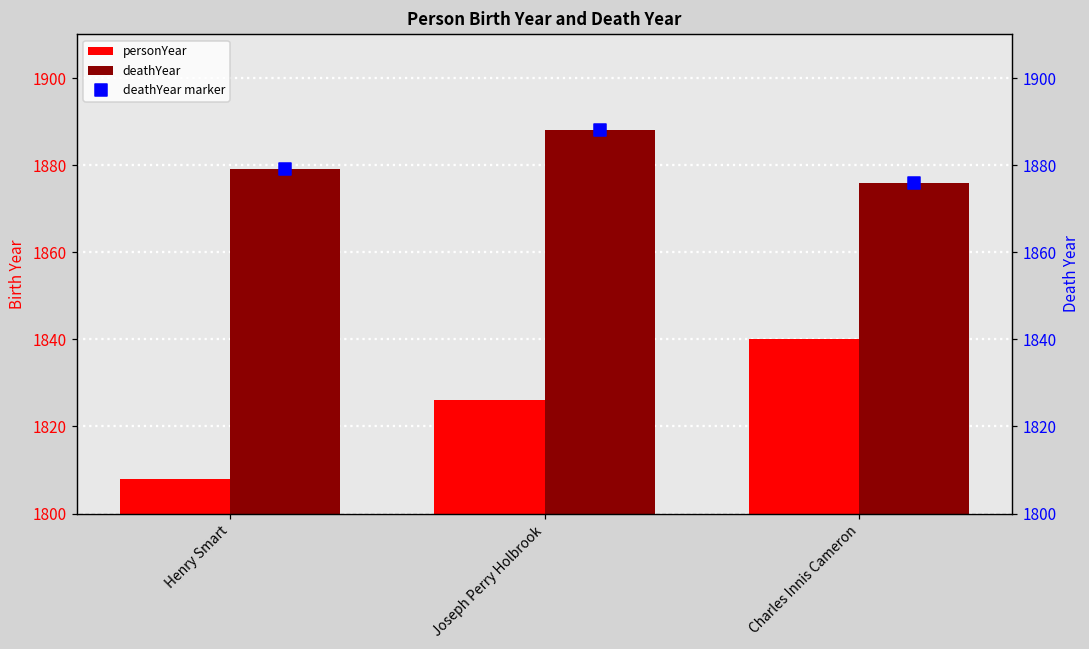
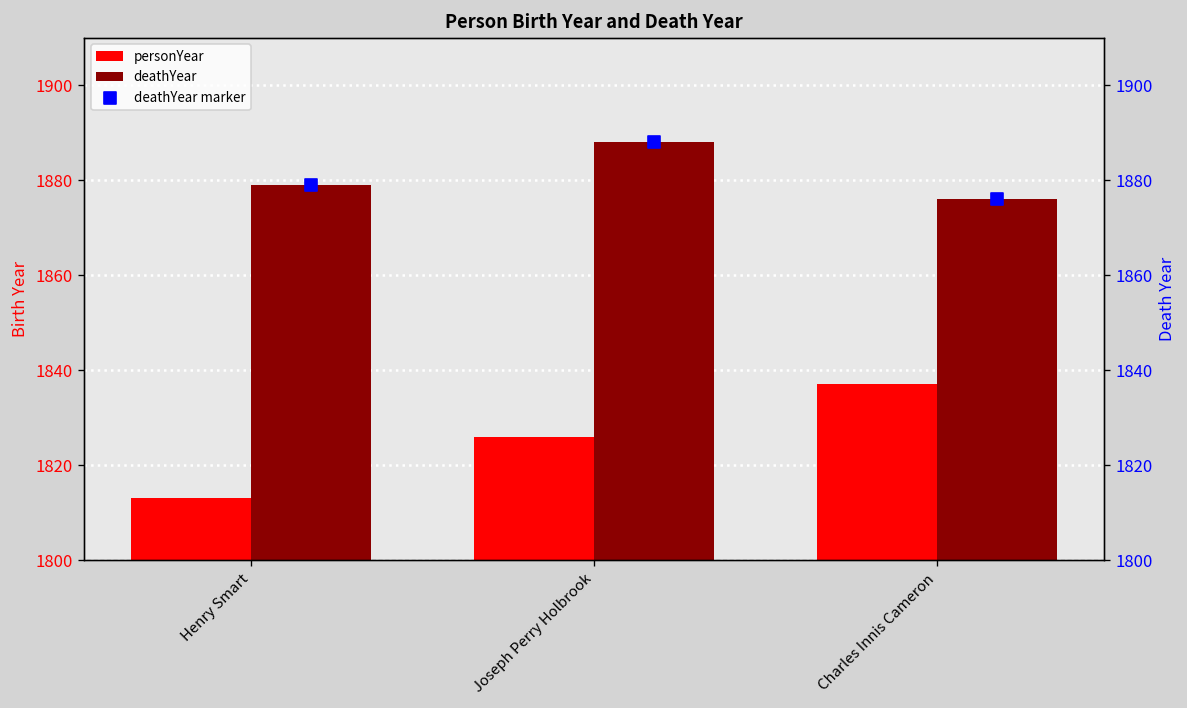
  {
    "personYear": {
-     "Henry Smart": 1808,
+     "Henry Smart": 1813,
      "Joseph Perry Holbrook": 1826,
-     "Charles Innis Cameron": 1840
+     "Charles Innis Cameron": 1837
    },
    "deathYear marker": {
      "Henry Smart": 1879,
      "Joseph Perry Holbrook": 1888,
      "Charles Innis Cameron": 1876
    }
  }
